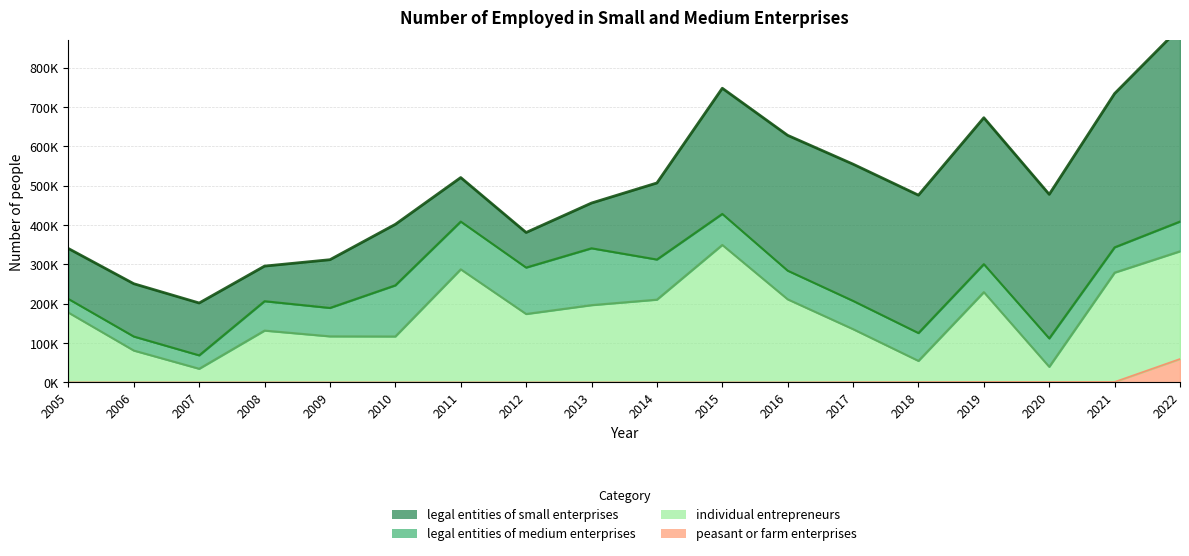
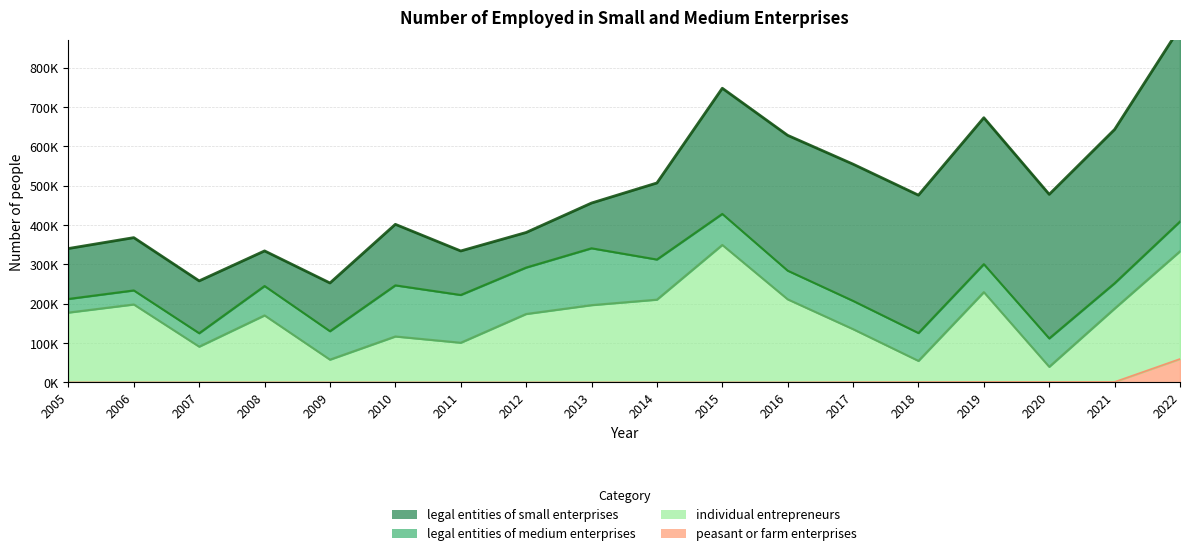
  {
    "peasant or farm enterprises": {
      "2005": 0,
      "2006": 0,
      "2007": 0,
      "2008": 0,
      "2009": 0,
      "2010": 0,
      "2011": 0,
      "2012": 0,
      "2013": 0,
      "2014": 0,
      "2015": 0,
      "2016": 0,
      "2017": 0,
      "2018": 0,
      "2019": 0,
      "2020": 0,
      "2021": 0,
      "2022": 60000
    },
    "individual entrepreneurs": {
      "2005": 180000,
-     "2006": 80000,
-     "2007": 30000,
-     "2008": 130000,
-     "2009": 120000,
+     "2006": 200000,
+     "2007": 90000,
+     "2008": 170000,
+     "2009": 60000,
      "2010": 120000,
-     "2011": 290000,
+     "2011": 100000,
      "2012": 170000,
      "2013": 200000,
      "2014": 210000,
      "2015": 350000,
      "2016": 210000,
      "2017": 130000,
      "2018": 50000,
      "2019": 230000,
      "2020": 40000,
-     "2021": 280000,
+     "2021": 190000,
      "2022": 270000
    }
  }
